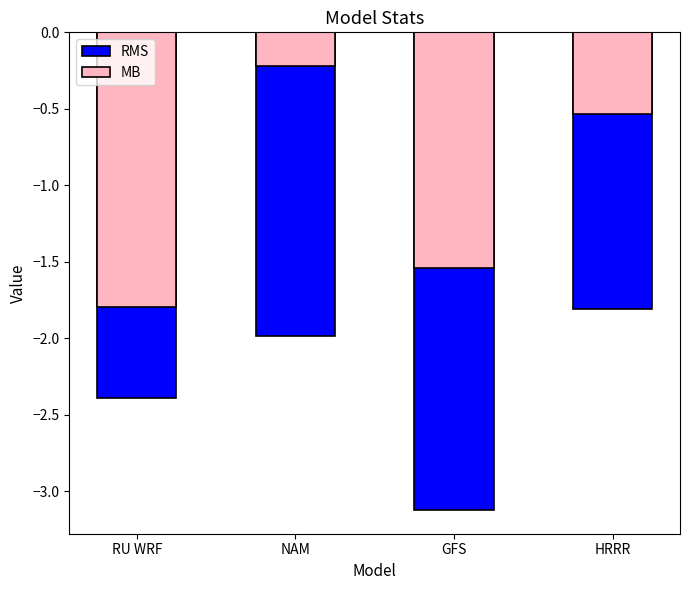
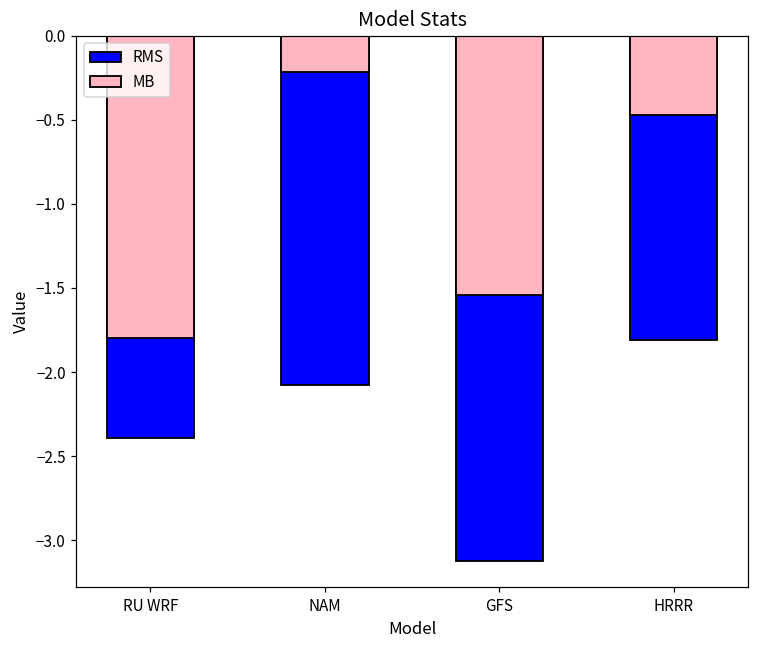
  {
    "RMS": {
      "RU WRF": -2.39,
-     "NAM": -1.99,
+     "NAM": -2.08,
      "GFS": -3.12,
      "HRRR": -1.81
    },
    "MB": {
-     "HRRR": -0.54
+     "HRRR": -0.47
    }
  }
